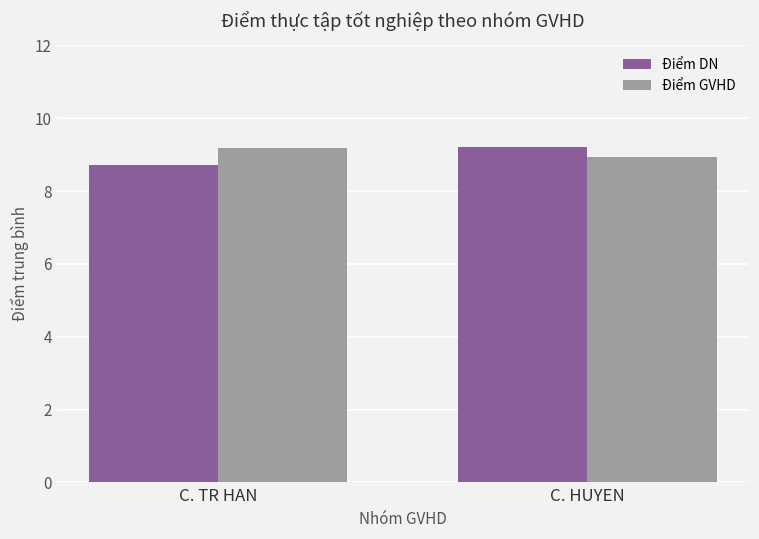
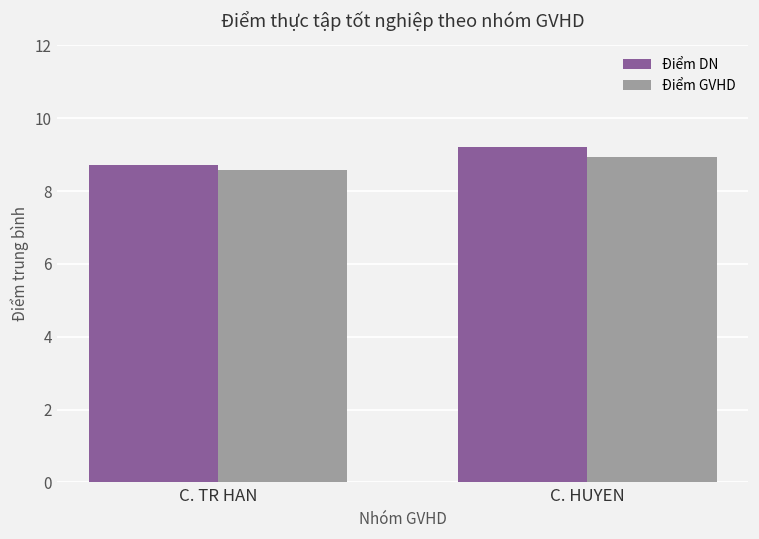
  {
    "Điểm DN": {
      "C. TR HAN": 8.7,
      "C. HUYEN": 9.2
    },
    "Điểm GVHD": {
-     "C. TR HAN": 9.2,
+     "C. TR HAN": 8.6,
      "C. HUYEN": 8.9
    }
  }
